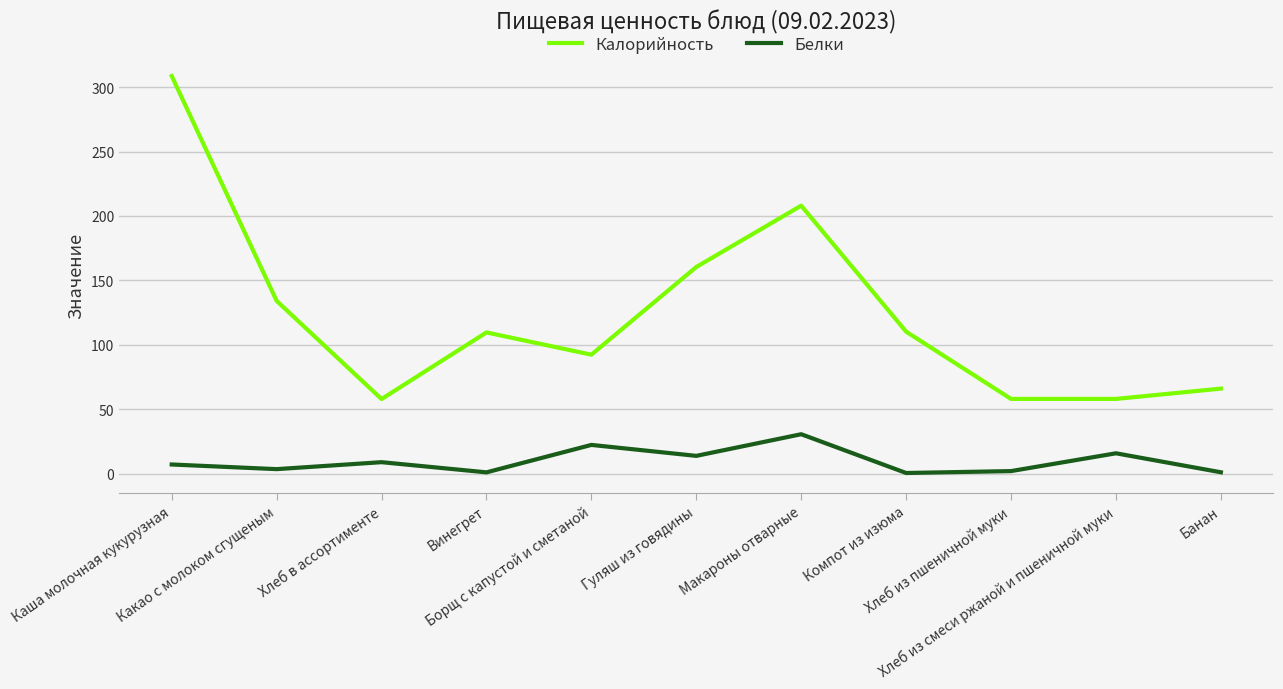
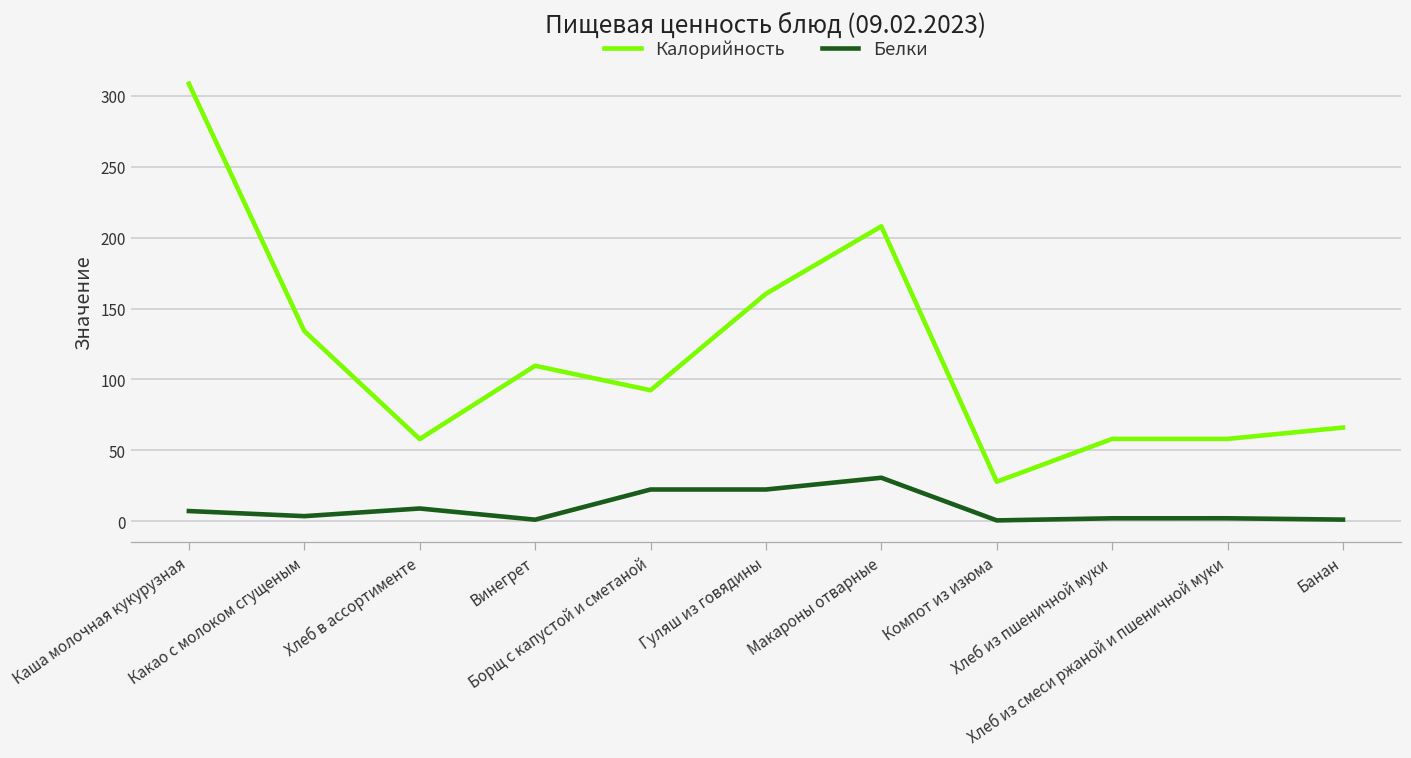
  {
    "Калорийность": {
      "Каша молочная кукурузная": 309,
      "Какао с молоком сгущеным": 134,
      "Хлеб в ассортименте": 58,
      "Винегрет": 110,
      "Борщ с капустой и сметаной": 92,
      "Гуляш из говядины": 160,
      "Макароны отварные": 208,
-     "Компот из изюма": 110,
+     "Компот из изюма": 28,
      "Хлеб из пшеничной муки": 58,
      "Хлеб из смеси ржаной и пшеничной муки": 58,
      "Банан": 66
    },
    "Белки": {
      "Каша молочная кукурузная": 7,
      "Какао с молоком сгущеным": 4,
      "Хлеб в ассортименте": 9,
      "Винегрет": 1,
      "Борщ с капустой и сметаной": 22,
-     "Гуляш из говядины": 14,
+     "Гуляш из говядины": 22,
      "Макароны отварные": 31,
      "Компот из изюма": 1,
      "Хлеб из пшеничной муки": 2,
-     "Хлеб из смеси ржаной и пшеничной муки": 16,
+     "Хлеб из смеси ржаной и пшеничной муки": 2,
      "Банан": 1
    }
  }
